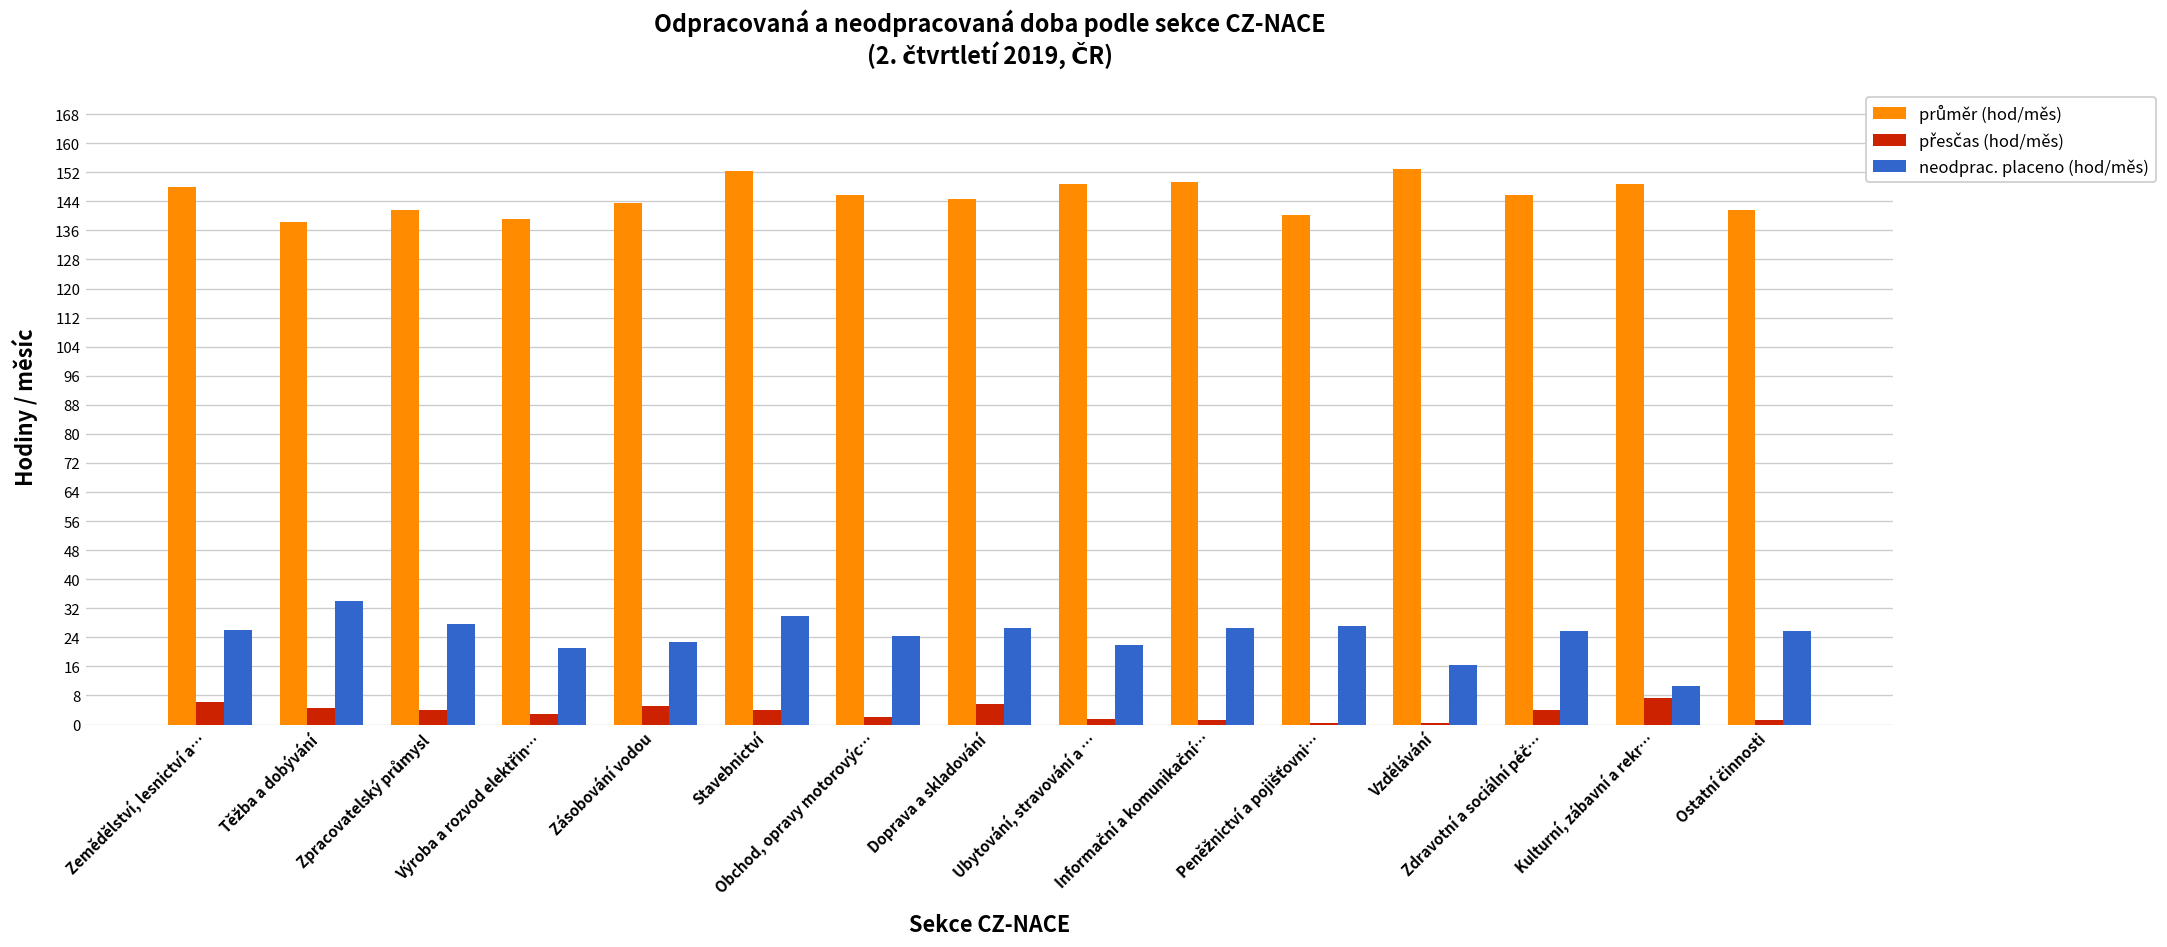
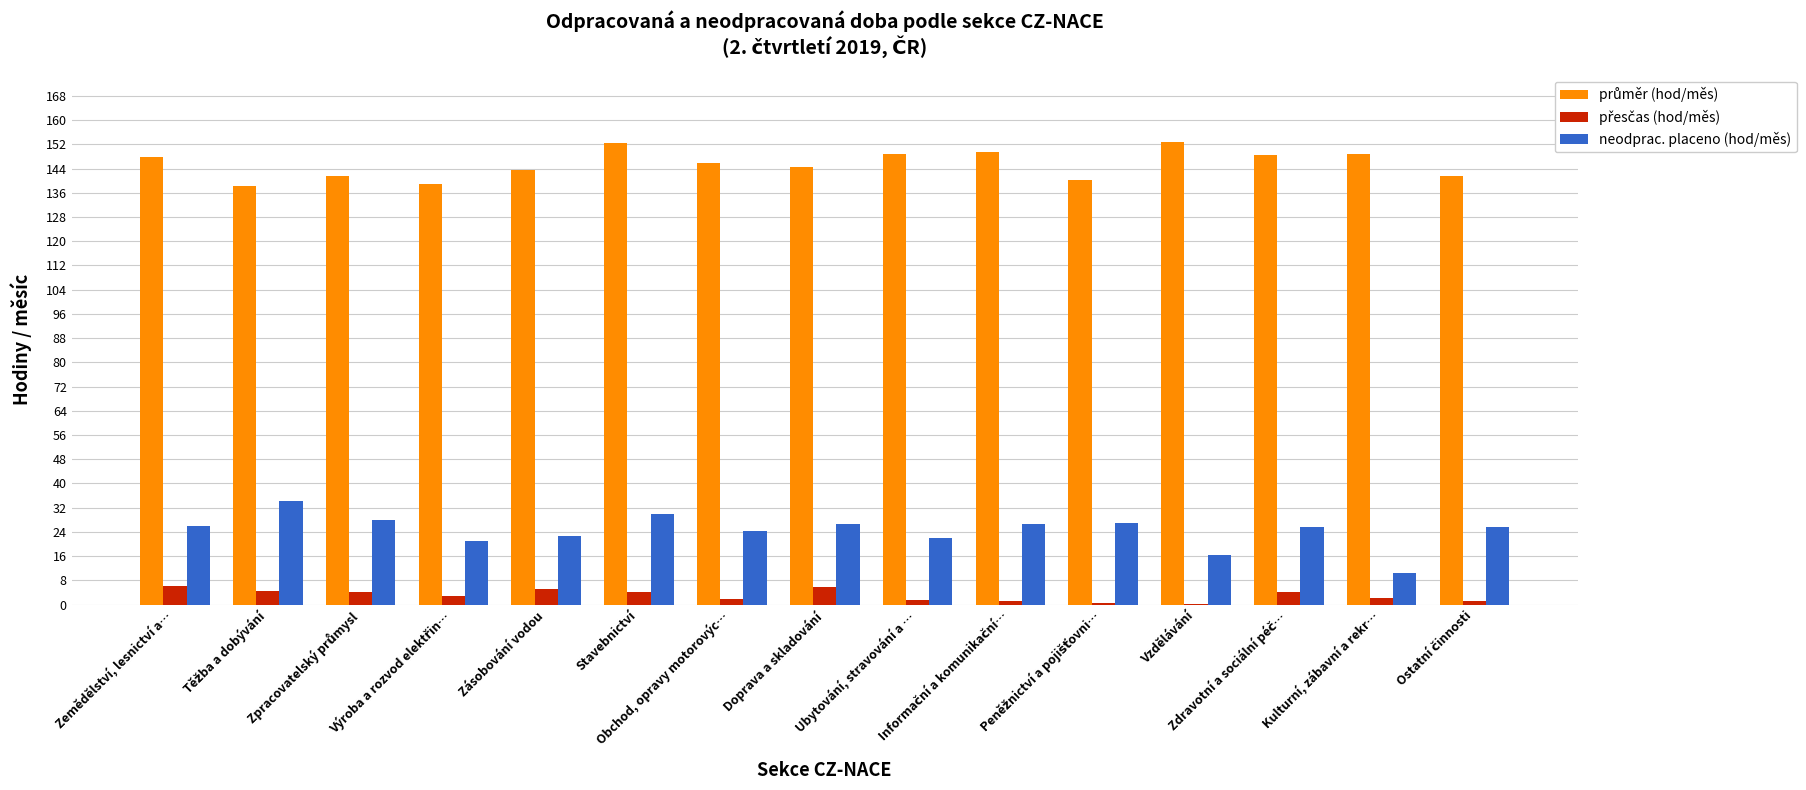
  {
    "průměr (hod/měs)": {
      "Zemědělství, lesnictví a…": 148,
      "Těžba a dobývání": 138,
      "Zpracovatelský průmysl": 142,
      "Výroba a rozvod elektřin…": 139,
      "Zásobování vodou": 143,
      "Stavebnictví": 152,
      "Obchod, opravy motorovýc…": 146,
      "Doprava a skladování": 145,
      "Ubytování, stravování a …": 149,
      "Informační a komunikační…": 149,
      "Peněžnictví a pojišťovni…": 140,
      "Vzdělávání": 153,
-     "Zdravotní a sociální péč…": 146,
+     "Zdravotní a sociální péč…": 148,
      "Kulturní, zábavní a rekr…": 149,
      "Ostatní činnosti": 142
    },
    "přesčas (hod/měs)": {
      "Zemědělství, lesnictví a…": 6,
      "Těžba a dobývání": 5,
      "Zpracovatelský průmysl": 4,
      "Výroba a rozvod elektřin…": 3,
      "Zásobování vodou": 5,
      "Stavebnictví": 4,
      "Obchod, opravy motorovýc…": 2,
      "Doprava a skladování": 6,
      "Ubytování, stravování a …": 1,
      "Informační a komunikační…": 1,
      "Zdravotní a sociální péč…": 4,
-     "Kulturní, zábavní a rekr…": 7,
+     "Kulturní, zábavní a rekr…": 2,
      "Ostatní činnosti": 1
    },
    "neodprac. placeno (hod/měs)": {
      "Zemědělství, lesnictví a…": 26,
      "Těžba a dobývání": 34,
      "Zpracovatelský průmysl": 28,
      "Výroba a rozvod elektřin…": 21,
      "Zásobování vodou": 23,
      "Stavebnictví": 30,
      "Obchod, opravy motorovýc…": 24,
      "Doprava a skladování": 27,
      "Ubytování, stravování a …": 22,
      "Informační a komunikační…": 26,
      "Peněžnictví a pojišťovni…": 27,
      "Vzdělávání": 16,
      "Zdravotní a sociální péč…": 26,
      "Kulturní, zábavní a rekr…": 11,
      "Ostatní činnosti": 26
    }
  }
